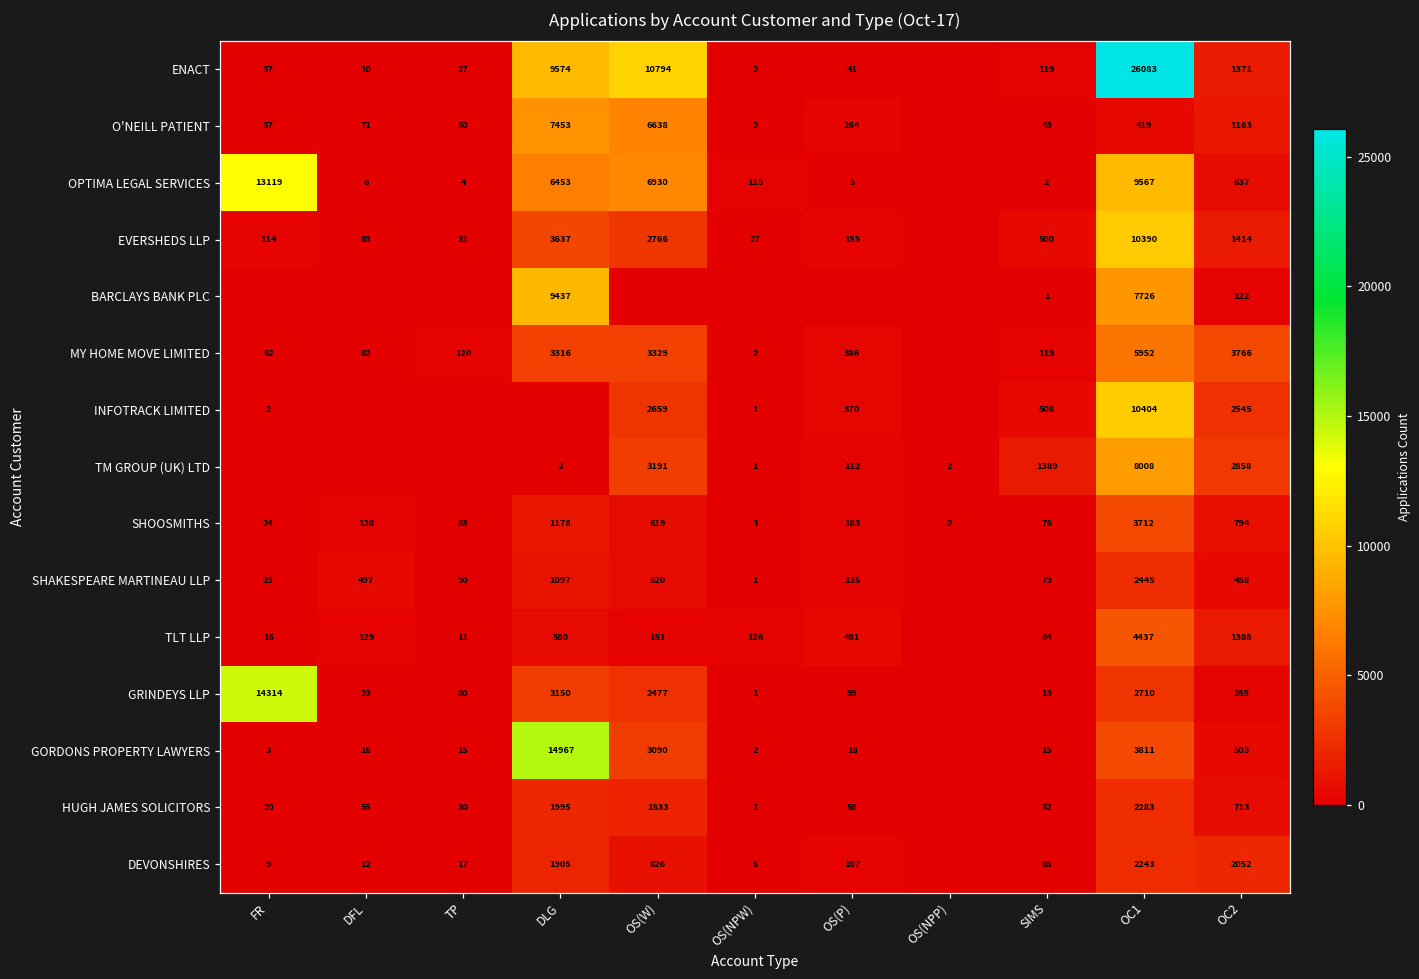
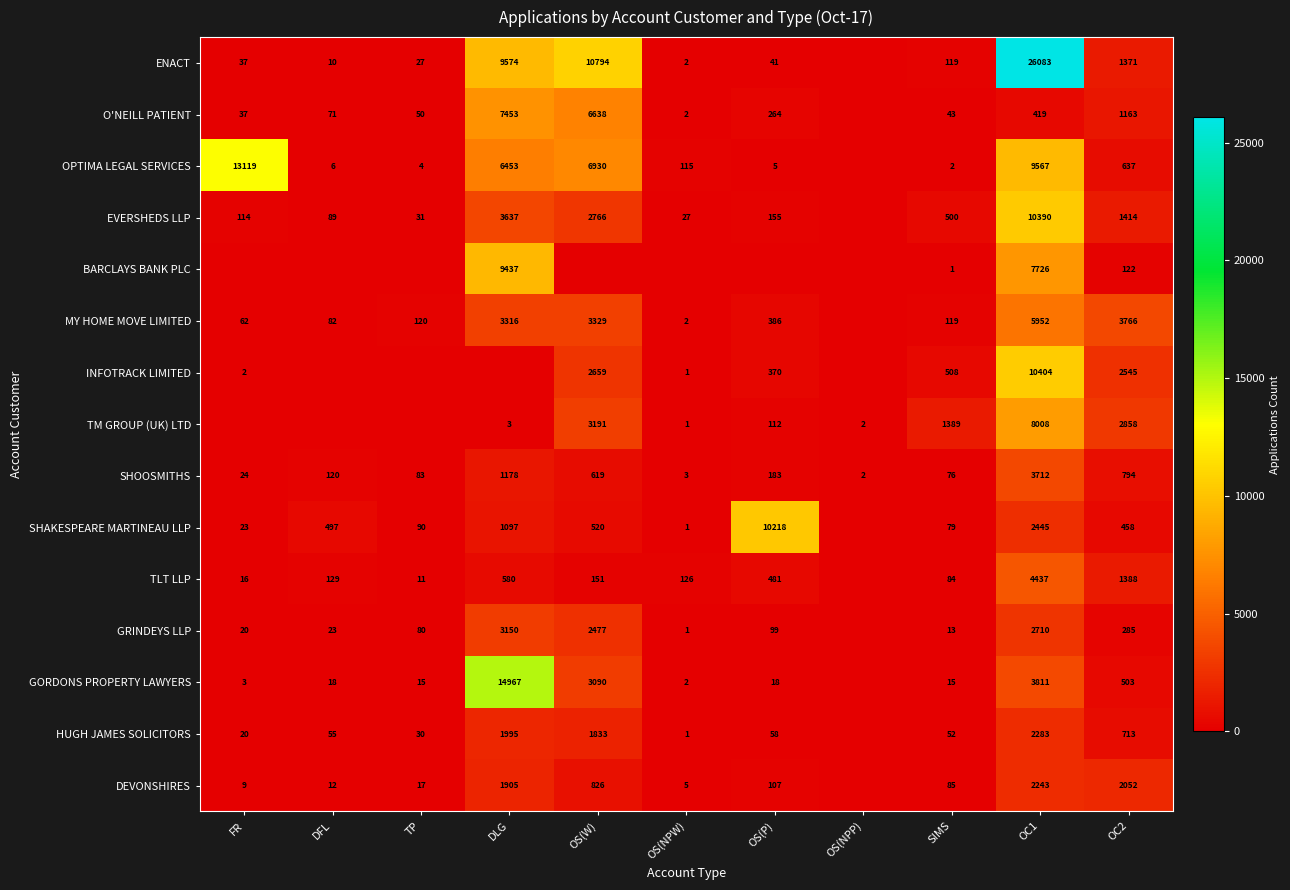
  {
    "ENACT": {
      "FR": 37,
      "DFL": 10,
      "TP": 27,
      "DLG": 9574,
      "OS(W)": 10794,
      "OS(NPW)": 2,
      "OS(P)": 41,
      "SIMS": 119,
      "OC1": 26083,
      "OC2": 1371
    },
    "O'NEILL PATIENT": {
      "FR": 37,
      "DFL": 71,
      "TP": 50,
      "DLG": 7453,
      "OS(W)": 6638,
      "OS(NPW)": 2,
      "OS(P)": 264,
      "SIMS": 43,
      "OC1": 419,
      "OC2": 1163
    },
    "OPTIMA LEGAL SERVICES": {
      "FR": 13119,
      "DFL": 6,
      "TP": 4,
      "DLG": 6453,
      "OS(W)": 6930,
      "OS(NPW)": 115,
      "OS(P)": 5,
      "SIMS": 2,
      "OC1": 9567,
      "OC2": 637
    },
    "EVERSHEDS LLP": {
      "FR": 114,
      "DFL": 89,
      "TP": 31,
      "DLG": 3637,
      "OS(W)": 2766,
      "OS(NPW)": 27,
      "OS(P)": 155,
      "SIMS": 500,
      "OC1": 10390,
      "OC2": 1414
    },
    "BARCLAYS BANK PLC": {
      "DLG": 9437,
      "SIMS": 1,
      "OC1": 7726,
      "OC2": 122
    },
    "MY HOME MOVE LIMITED": {
      "FR": 62,
      "DFL": 82,
      "TP": 120,
      "DLG": 3316,
      "OS(W)": 3329,
      "OS(NPW)": 2,
      "OS(P)": 386,
      "SIMS": 119,
      "OC1": 5952,
      "OC2": 3766
    },
    "INFOTRACK LIMITED": {
      "FR": 2,
      "OS(W)": 2659,
      "OS(NPW)": 1,
      "OS(P)": 370,
      "SIMS": 508,
      "OC1": 10404,
      "OC2": 2545
    },
    "TM GROUP (UK) LTD": {
      "DLG": 3,
      "OS(W)": 3191,
      "OS(NPW)": 1,
      "OS(P)": 112,
      "OS(NPP)": 2,
      "SIMS": 1389,
      "OC1": 8008,
      "OC2": 2858
    },
    "SHOOSMITHS": {
      "FR": 24,
      "DFL": 120,
      "TP": 83,
      "DLG": 1178,
      "OS(W)": 619,
      "OS(NPW)": 3,
      "OS(P)": 183,
      "OS(NPP)": 2,
      "SIMS": 76,
      "OC1": 3712,
      "OC2": 794
    },
    "SHAKESPEARE MARTINEAU LLP": {
      "FR": 23,
      "DFL": 497,
      "TP": 90,
      "DLG": 1097,
      "OS(W)": 520,
      "OS(NPW)": 1,
-     "OS(P)": 135,
+     "OS(P)": 10218,
      "SIMS": 79,
      "OC1": 2445,
      "OC2": 458
    },
    "TLT LLP": {
      "FR": 16,
      "DFL": 129,
      "TP": 11,
      "DLG": 580,
      "OS(W)": 151,
      "OS(NPW)": 126,
      "OS(P)": 481,
      "SIMS": 84,
      "OC1": 4437,
      "OC2": 1388
    },
    "GRINDEYS LLP": {
-     "FR": 14314,
+     "FR": 20,
      "DFL": 23,
      "TP": 80,
      "DLG": 3150,
      "OS(W)": 2477,
      "OS(NPW)": 1,
      "OS(P)": 99,
      "SIMS": 13,
      "OC1": 2710,
      "OC2": 285
    },
    "GORDONS PROPERTY LAWYERS": {
      "FR": 3,
      "DFL": 18,
      "TP": 15,
      "DLG": 14967,
      "OS(W)": 3090,
      "OS(NPW)": 2,
      "OS(P)": 18,
      "SIMS": 15,
      "OC1": 3811,
      "OC2": 503
    },
    "HUGH JAMES SOLICITORS": {
      "FR": 20,
      "DFL": 55,
      "TP": 30,
      "DLG": 1995,
      "OS(W)": 1833,
      "OS(NPW)": 1,
      "OS(P)": 58,
      "SIMS": 52,
      "OC1": 2283,
      "OC2": 713
    },
    "DEVONSHIRES": {
      "FR": 9,
      "DFL": 12,
      "TP": 17,
      "DLG": 1905,
      "OS(W)": 826,
      "OS(NPW)": 5,
      "OS(P)": 107,
      "SIMS": 85,
      "OC1": 2243,
      "OC2": 2052
    }
  }
